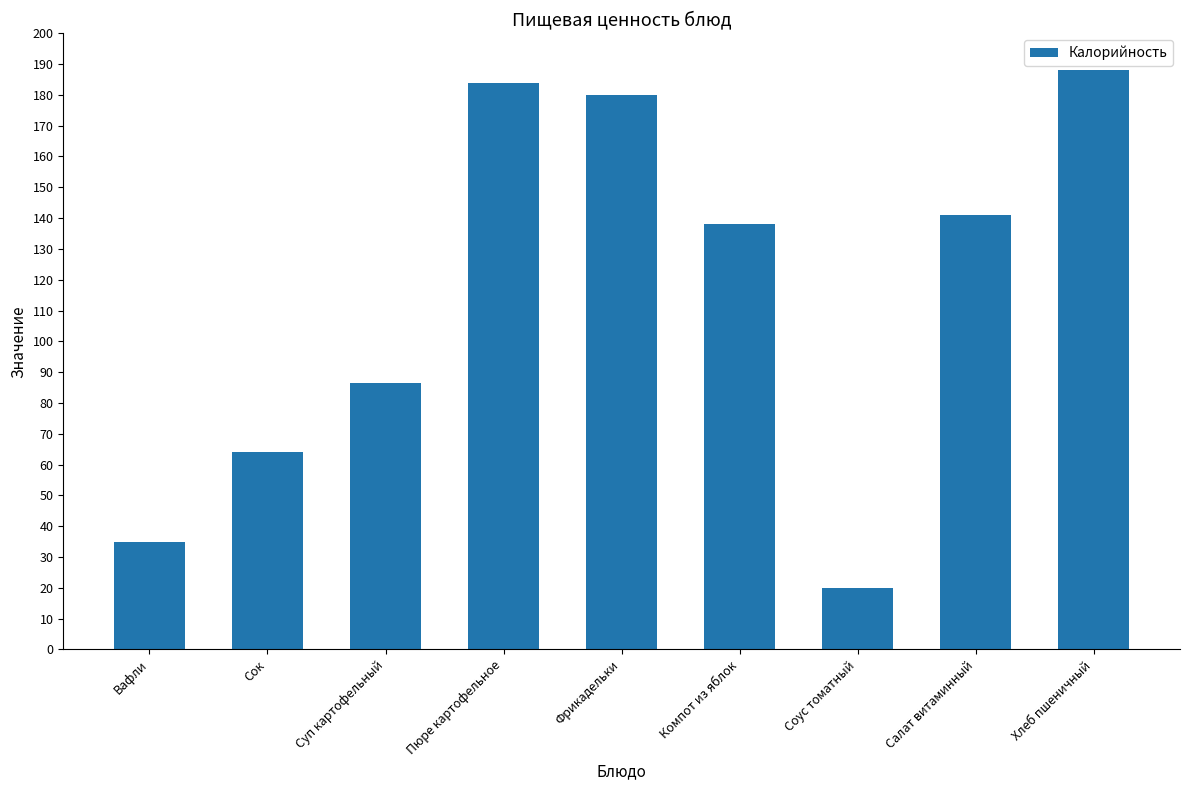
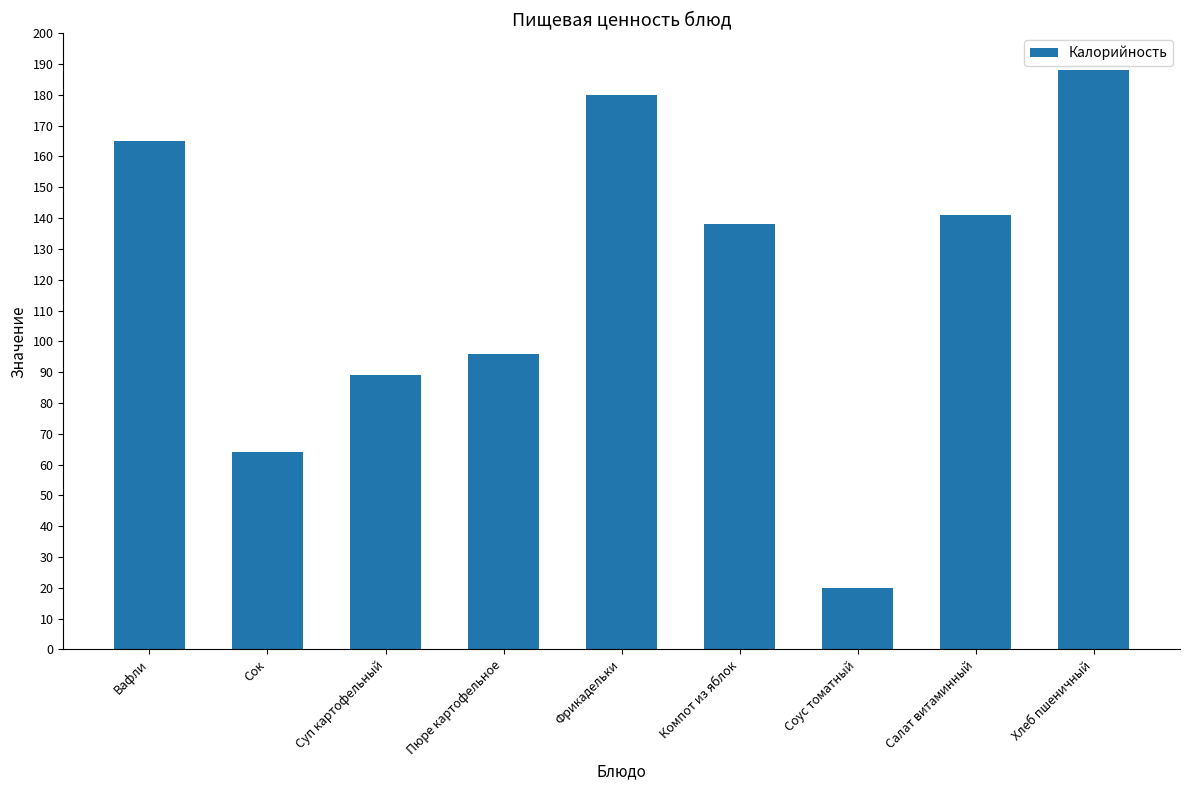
  {
-   "Вафли": 35,
+   "Вафли": 165,
    "Сок": 64,
-   "Суп картофельный": 86,
-   "Пюре картофельное": 184,
+   "Суп картофельный": 89,
+   "Пюре картофельное": 96,
    "Фрикадельки": 180,
    "Компот из яблок": 138,
    "Соус томатный": 20,
    "Салат витаминный": 141,
    "Хлеб пшеничный": 188
  }
